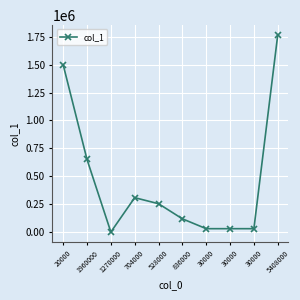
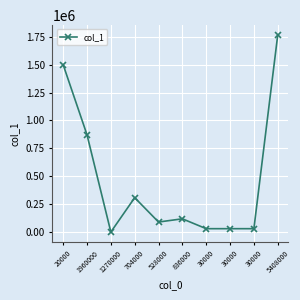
  {
    "20000": 1500000,
-   "1960000": 650000,
+   "1960000": 870000,
    "1270000": 0,
    "704000": 310000,
-   "528000": 250000,
+   "528000": 90000,
    "836000": 120000,
    "5408000": 1770000
  }
